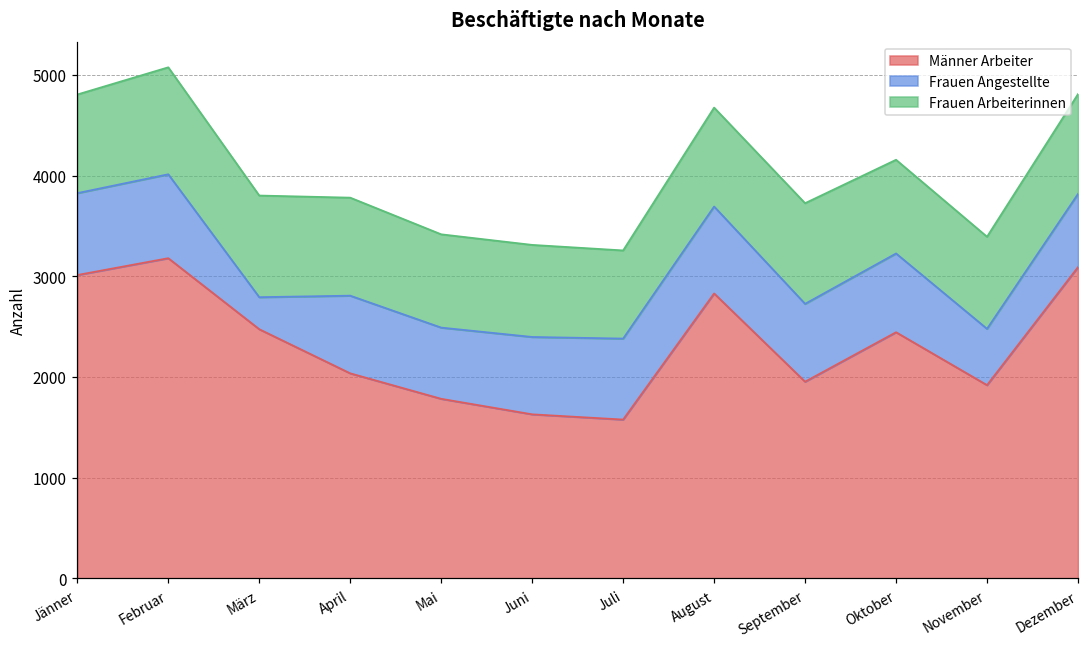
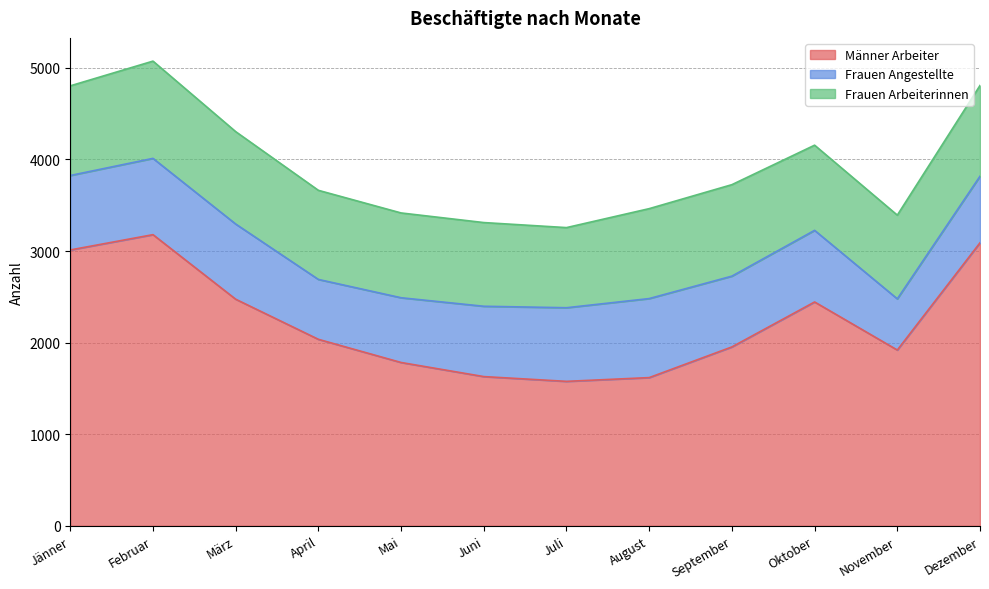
  {
    "Männer Arbeiter": {
      "Jänner": 3000,
      "Februar": 3200,
      "März": 2500,
      "April": 2000,
      "Mai": 1800,
      "Juni": 1600,
      "Juli": 1600,
-     "August": 2800,
+     "August": 1600,
      "September": 2000,
      "Oktober": 2400,
      "November": 1900,
      "Dezember": 3100
    },
    "Frauen Angestellte": {
      "Jänner": 800,
      "Februar": 800,
-     "März": 300,
-     "April": 800,
+     "März": 800,
+     "April": 700,
      "Mai": 700,
      "Juni": 800,
      "Juli": 800,
      "August": 900,
      "September": 800,
      "Oktober": 800,
      "November": 600,
      "Dezember": 700
    },
    "Frauen Arbeiterinnen": {
      "Jänner": 1000,
      "Februar": 1100,
      "März": 1000,
      "April": 1000,
      "Mai": 900,
      "Juni": 900,
      "Juli": 900,
      "August": 1000,
      "September": 1000,
      "Oktober": 900,
      "November": 900,
      "Dezember": 1000
    }
  }
